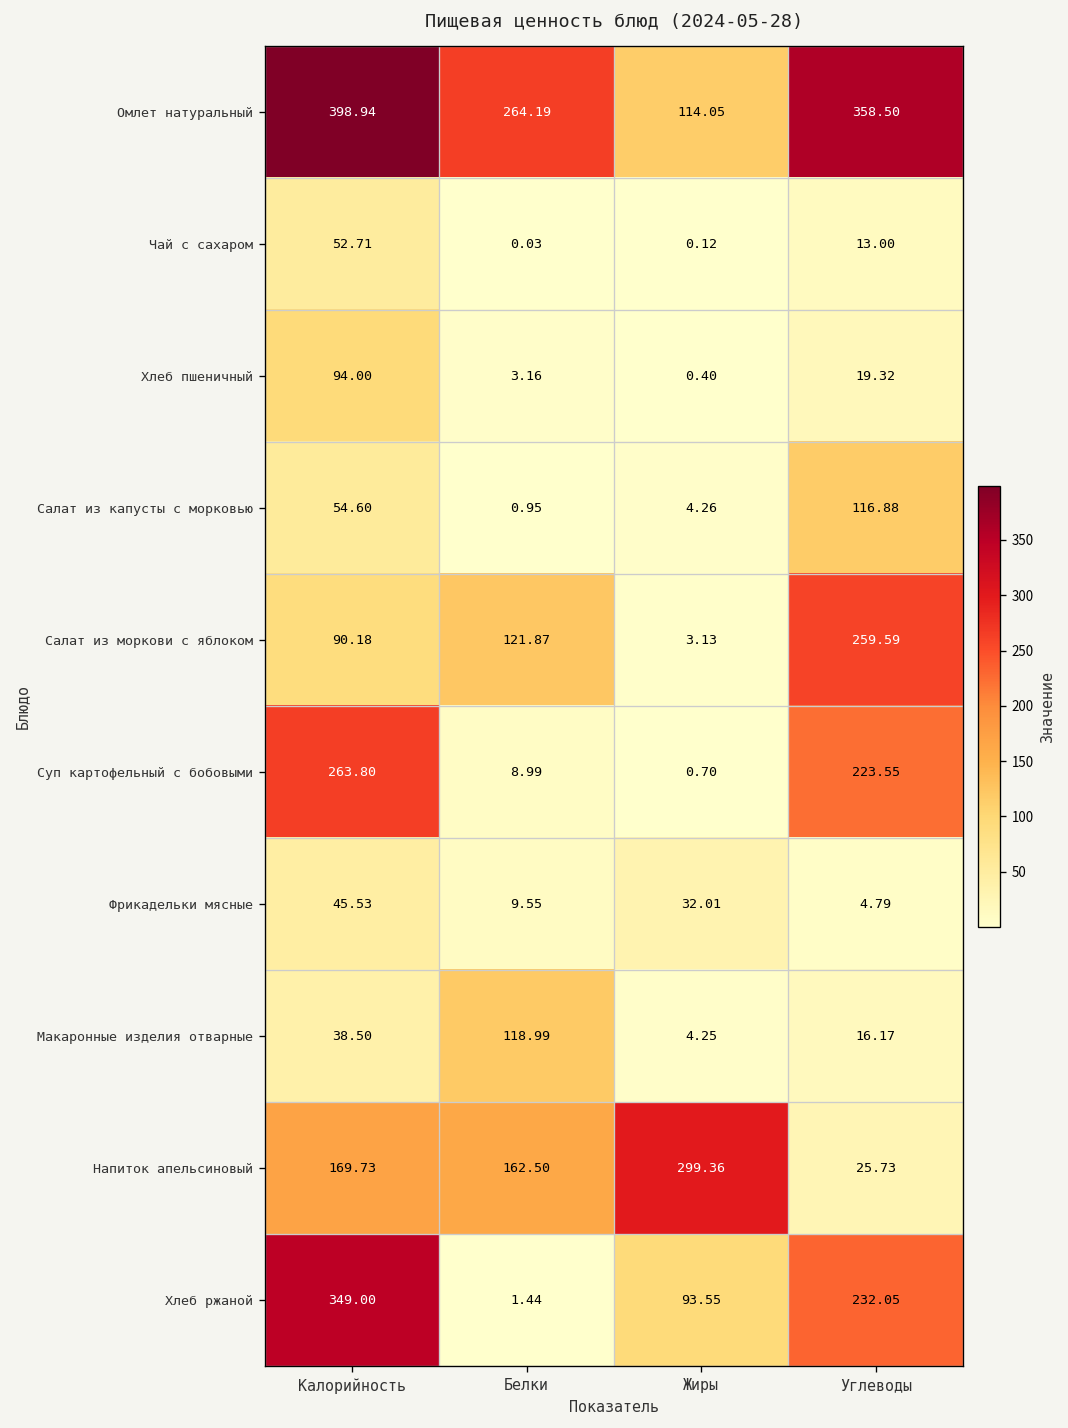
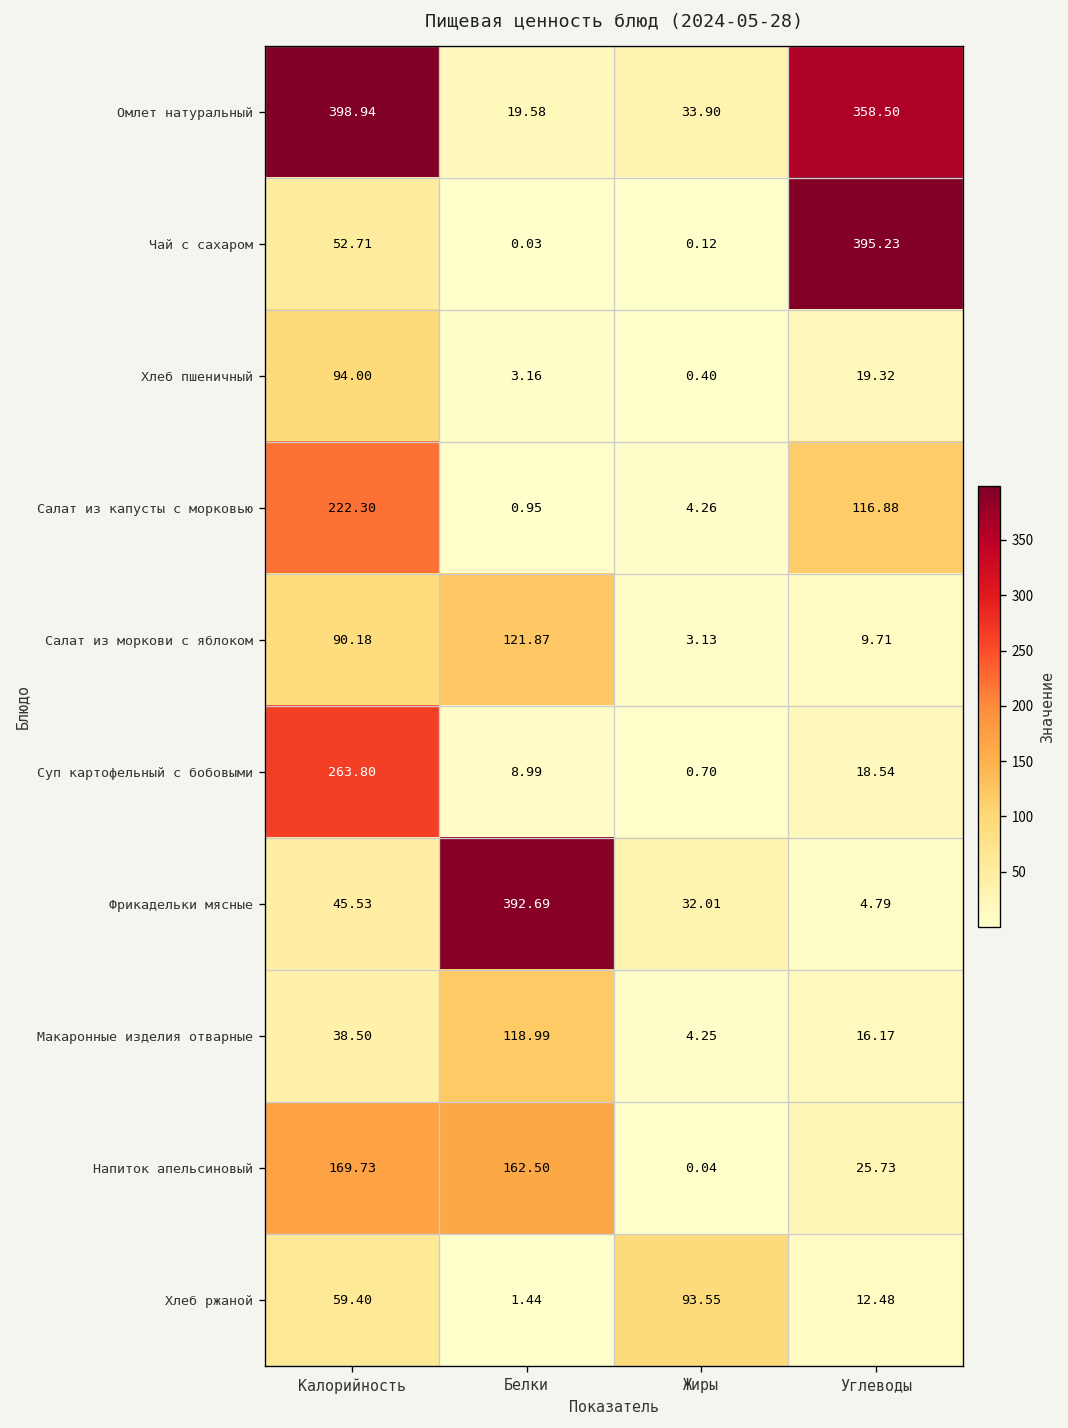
  {
    "Омлет натуральный": {
      "Калорийность": 398.94,
-     "Белки": 264.19,
-     "Жиры": 114.05,
+     "Белки": 19.58,
+     "Жиры": 33.90,
      "Углеводы": 358.50
    },
    "Чай с сахаром": {
      "Калорийность": 52.71,
      "Белки": 0.03,
      "Жиры": 0.12,
-     "Углеводы": 13.00
+     "Углеводы": 395.23
    },
    "Хлеб пшеничный": {
      "Калорийность": 94.00,
      "Белки": 3.16,
      "Жиры": 0.40,
      "Углеводы": 19.32
    },
    "Салат из капусты с морковью": {
-     "Калорийность": 54.60,
+     "Калорийность": 222.30,
      "Белки": 0.95,
      "Жиры": 4.26,
      "Углеводы": 116.88
    },
    "Салат из моркови с яблоком": {
      "Калорийность": 90.18,
      "Белки": 121.87,
      "Жиры": 3.13,
-     "Углеводы": 259.59
+     "Углеводы": 9.71
    },
    "Суп картофельный с бобовыми": {
      "Калорийность": 263.80,
      "Белки": 8.99,
      "Жиры": 0.70,
-     "Углеводы": 223.55
+     "Углеводы": 18.54
    },
    "Фрикадельки мясные": {
      "Калорийность": 45.53,
-     "Белки": 9.55,
+     "Белки": 392.69,
      "Жиры": 32.01,
      "Углеводы": 4.79
    },
    "Макаронные изделия отварные": {
      "Калорийность": 38.50,
      "Белки": 118.99,
      "Жиры": 4.25,
      "Углеводы": 16.17
    },
    "Напиток апельсиновый": {
      "Калорийность": 169.73,
      "Белки": 162.50,
-     "Жиры": 299.36,
+     "Жиры": 0.04,
      "Углеводы": 25.73
    },
    "Хлеб ржаной": {
-     "Калорийность": 349.00,
+     "Калорийность": 59.40,
      "Белки": 1.44,
      "Жиры": 93.55,
-     "Углеводы": 232.05
+     "Углеводы": 12.48
    }
  }
